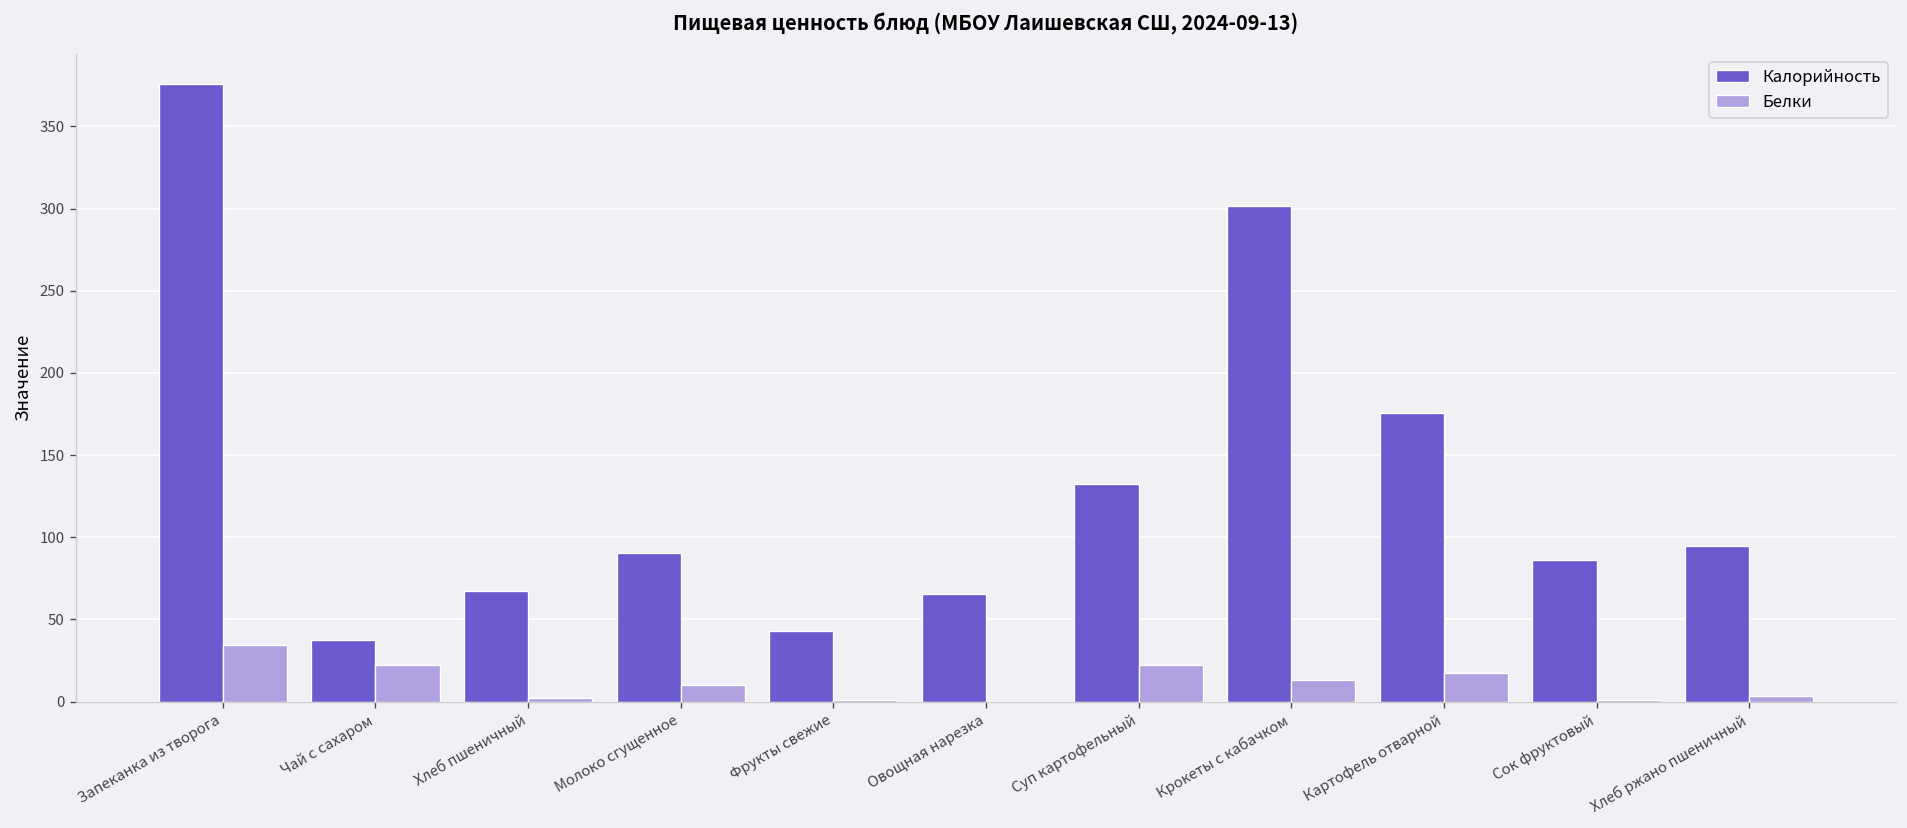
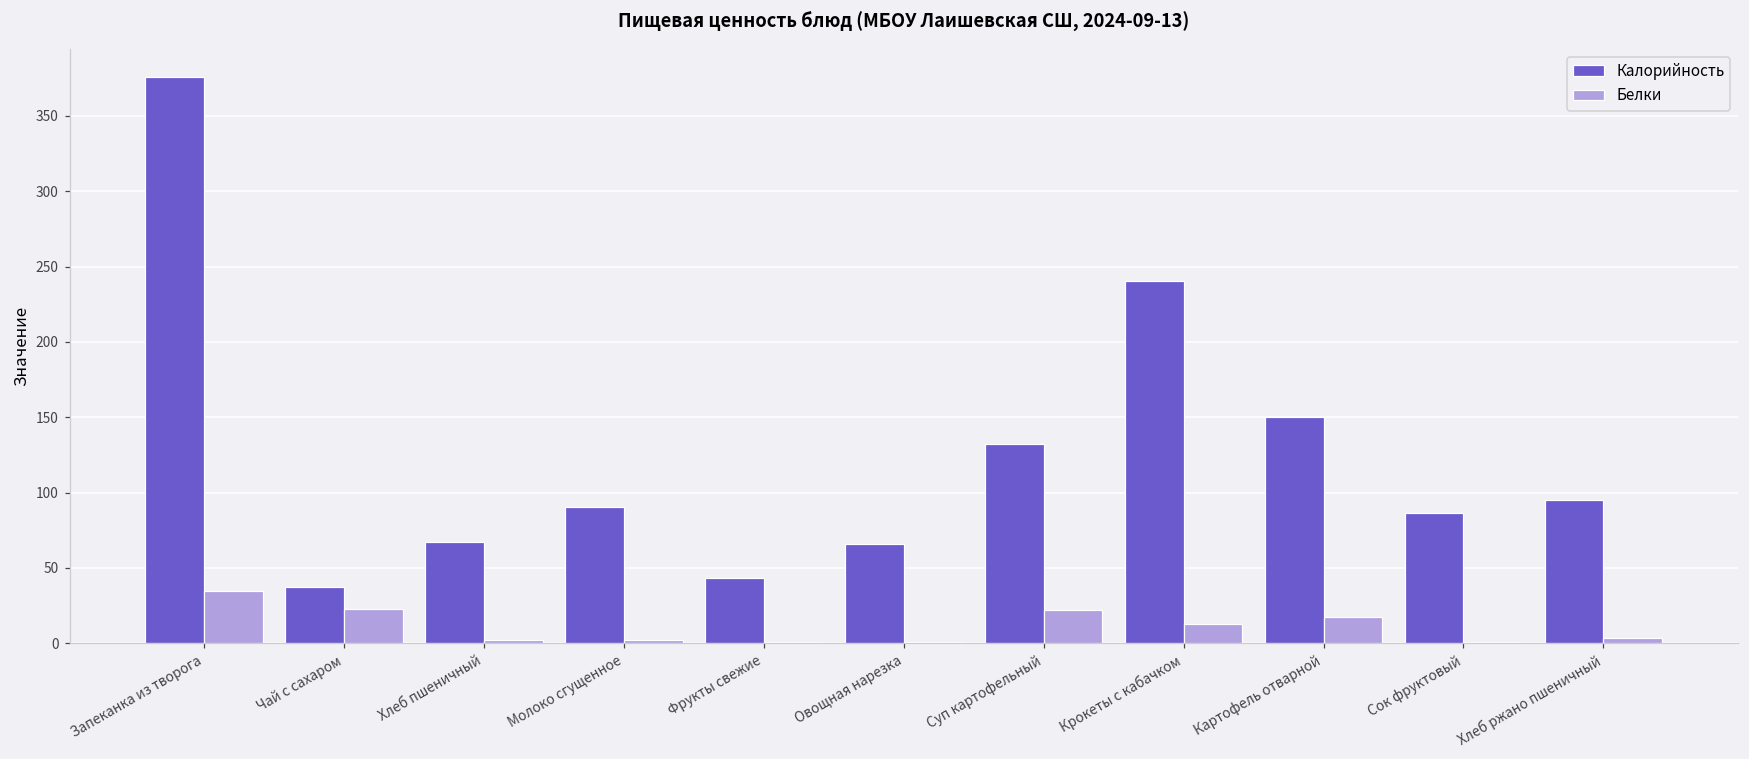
  {
    "Калорийность": {
      "Запеканка из творога": 376,
      "Чай с сахаром": 37,
      "Хлеб пшеничный": 67,
      "Молоко сгущенное": 90,
      "Фрукты свежие": 43,
      "Овощная нарезка": 66,
      "Суп картофельный": 133,
-     "Крокеты с кабачком": 302,
-     "Картофель отварной": 176,
+     "Крокеты с кабачком": 240,
+     "Картофель отварной": 150,
      "Сок фруктовый": 86,
      "Хлеб ржано пшеничный": 95
    },
    "Белки": {
      "Запеканка из творога": 35,
      "Чай с сахаром": 22,
      "Хлеб пшеничный": 2,
-     "Молоко сгущенное": 10,
+     "Молоко сгущенное": 2,
      "Суп картофельный": 22,
      "Крокеты с кабачком": 13,
      "Картофель отварной": 18,
      "Хлеб ржано пшеничный": 3
    }
  }
